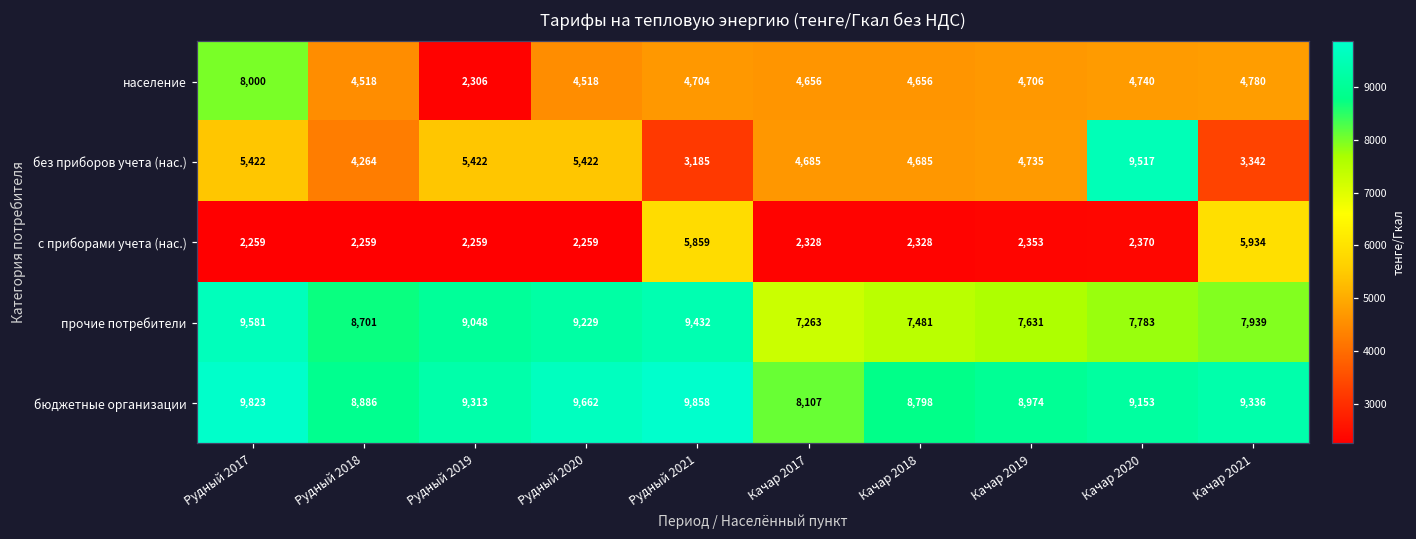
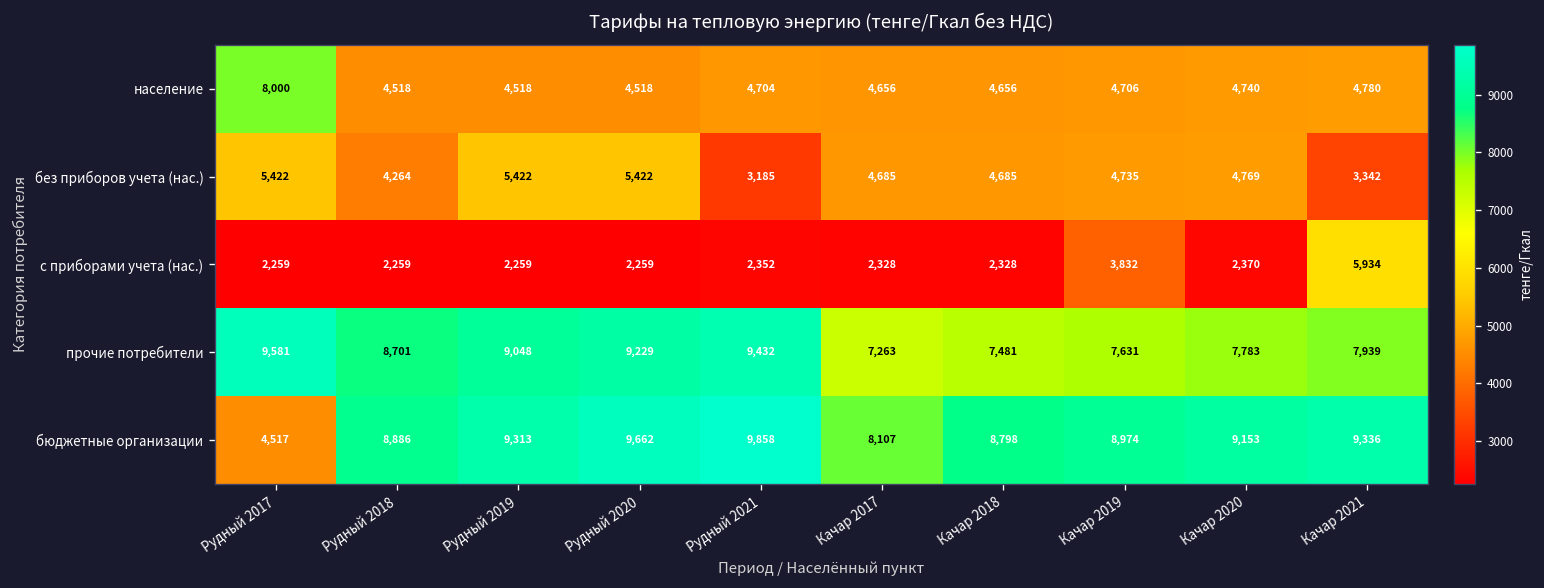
  {
    "население": {
      "Рудный 2017": "8,000",
      "Рудный 2018": "4,518",
-     "Рудный 2019": "2,306",
+     "Рудный 2019": "4,518",
      "Рудный 2020": "4,518",
      "Рудный 2021": "4,704",
      "Качар 2017": "4,656",
      "Качар 2018": "4,656",
      "Качар 2019": "4,706",
      "Качар 2020": "4,740",
      "Качар 2021": "4,780"
    },
    "без приборов учета (нас.)": {
      "Рудный 2017": "5,422",
      "Рудный 2018": "4,264",
      "Рудный 2019": "5,422",
      "Рудный 2020": "5,422",
      "Рудный 2021": "3,185",
      "Качар 2017": "4,685",
      "Качар 2018": "4,685",
      "Качар 2019": "4,735",
-     "Качар 2020": "9,517",
+     "Качар 2020": "4,769",
      "Качар 2021": "3,342"
    },
    "с приборами учета (нас.)": {
      "Рудный 2017": "2,259",
      "Рудный 2018": "2,259",
      "Рудный 2019": "2,259",
      "Рудный 2020": "2,259",
-     "Рудный 2021": "5,859",
+     "Рудный 2021": "2,352",
      "Качар 2017": "2,328",
      "Качар 2018": "2,328",
-     "Качар 2019": "2,353",
+     "Качар 2019": "3,832",
      "Качар 2020": "2,370",
      "Качар 2021": "5,934"
    },
    "прочие потребители": {
      "Рудный 2017": "9,581",
      "Рудный 2018": "8,701",
      "Рудный 2019": "9,048",
      "Рудный 2020": "9,229",
      "Рудный 2021": "9,432",
      "Качар 2017": "7,263",
      "Качар 2018": "7,481",
      "Качар 2019": "7,631",
      "Качар 2020": "7,783",
      "Качар 2021": "7,939"
    },
    "бюджетные организации": {
-     "Рудный 2017": "9,823",
+     "Рудный 2017": "4,517",
      "Рудный 2018": "8,886",
      "Рудный 2019": "9,313",
      "Рудный 2020": "9,662",
      "Рудный 2021": "9,858",
      "Качар 2017": "8,107",
      "Качар 2018": "8,798",
      "Качар 2019": "8,974",
      "Качар 2020": "9,153",
      "Качар 2021": "9,336"
    }
  }
